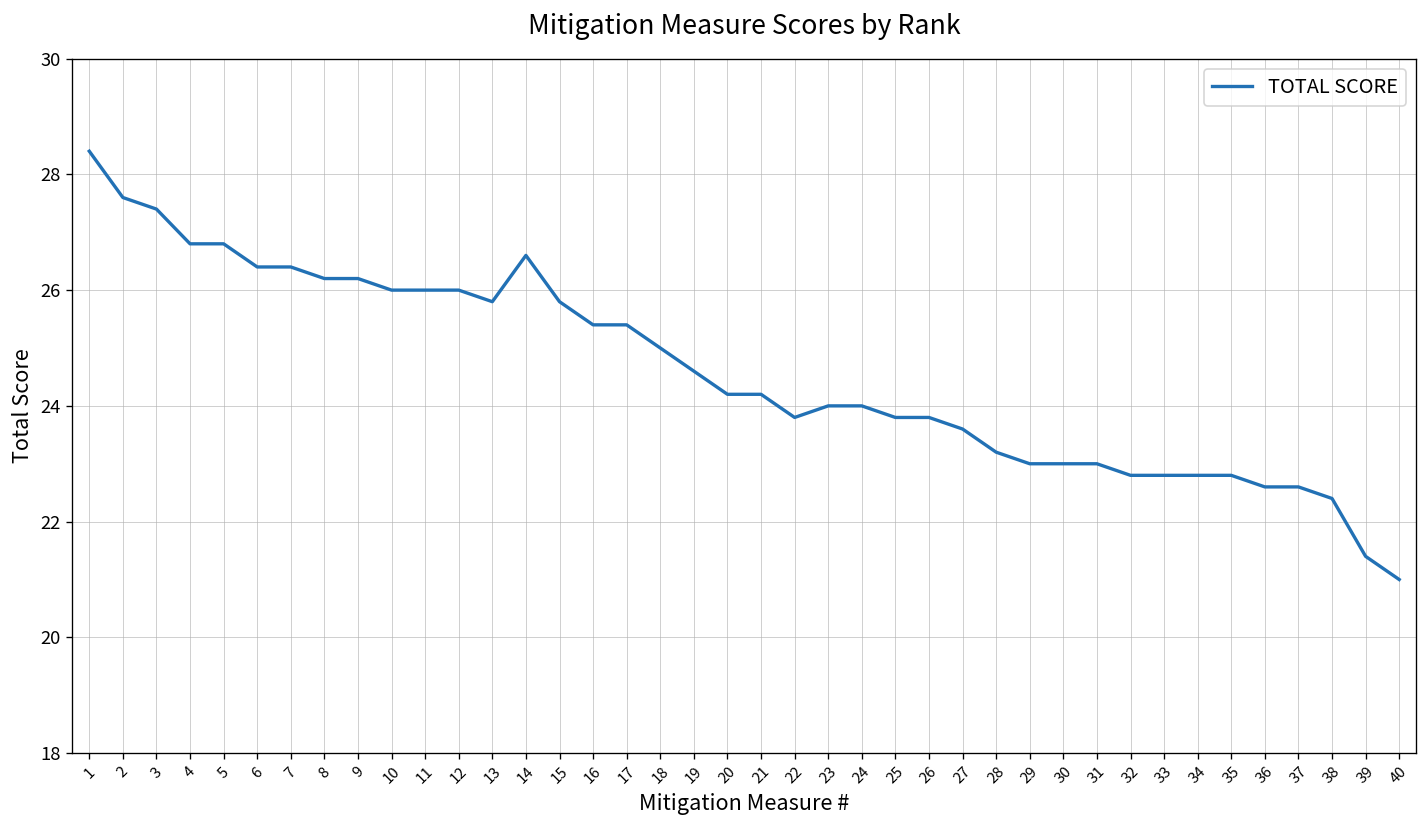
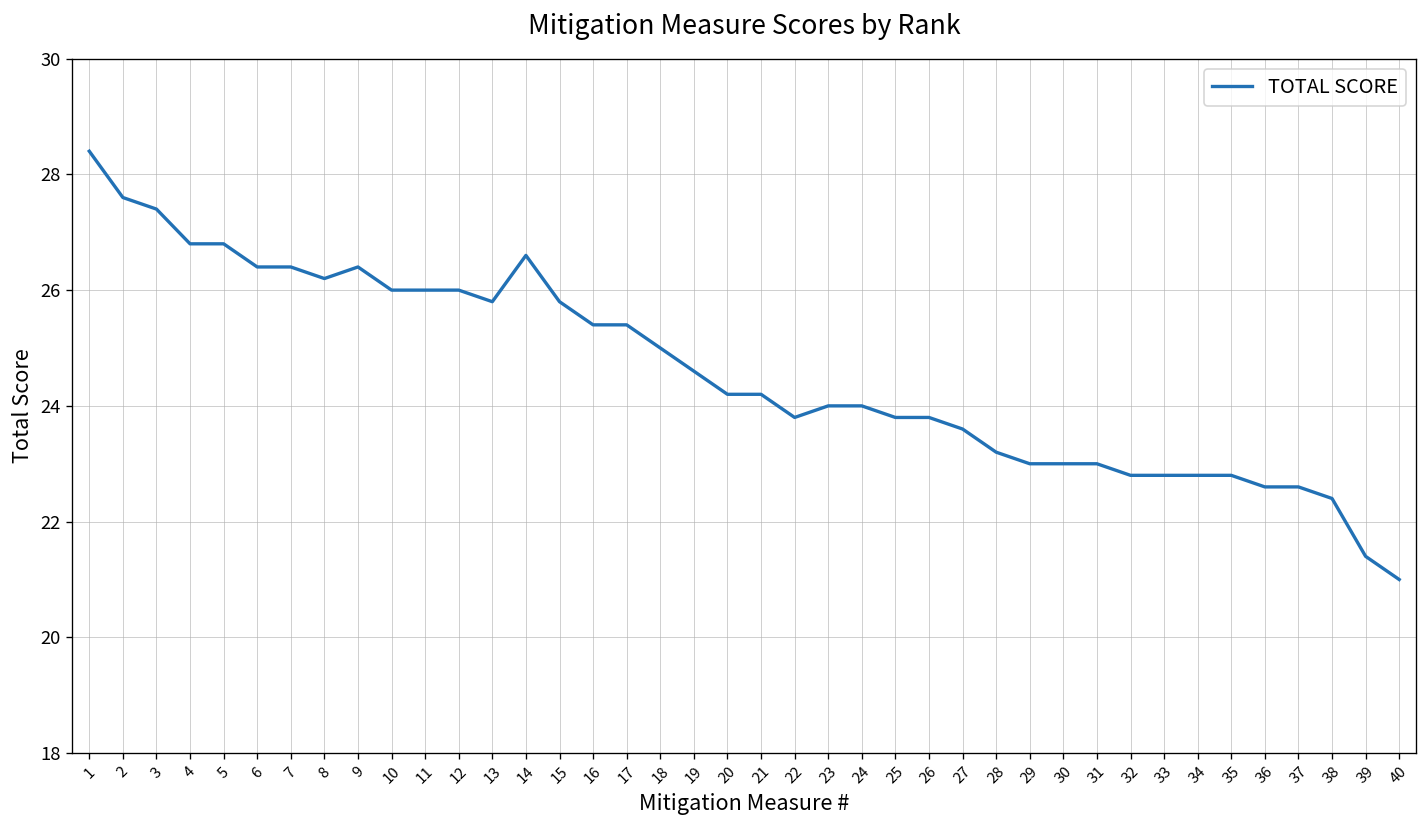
  {
    "1": 28.4,
    "2": 27.6,
    "3": 27.4,
    "4": 26.8,
    "5": 26.8,
    "6": 26.4,
    "7": 26.4,
    "8": 26.2,
-   "9": 26.2,
+   "9": 26.4,
    "10": 26.0,
    "11": 26.0,
    "12": 26.0,
    "13": 25.8,
    "14": 26.6,
    "15": 25.8,
    "16": 25.4,
    "17": 25.4,
    "18": 25.0,
    "19": 24.6,
    "20": 24.2,
    "21": 24.2,
    "22": 23.8,
    "23": 24.0,
    "24": 24.0,
    "25": 23.8,
    "26": 23.8,
    "27": 23.6,
    "28": 23.2,
    "29": 23.0,
    "30": 23.0,
    "31": 23.0,
    "32": 22.8,
    "33": 22.8,
    "34": 22.8,
    "35": 22.8,
    "36": 22.6,
    "37": 22.6,
    "38": 22.4,
    "39": 21.4,
    "40": 21.0
  }
